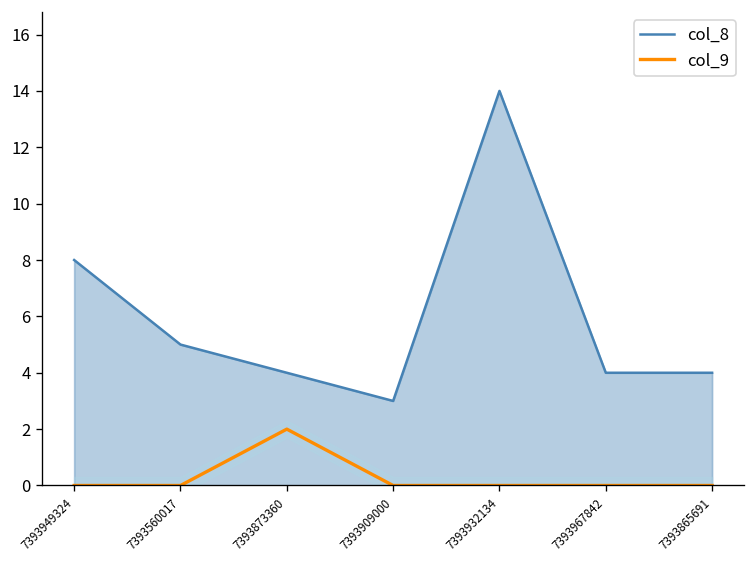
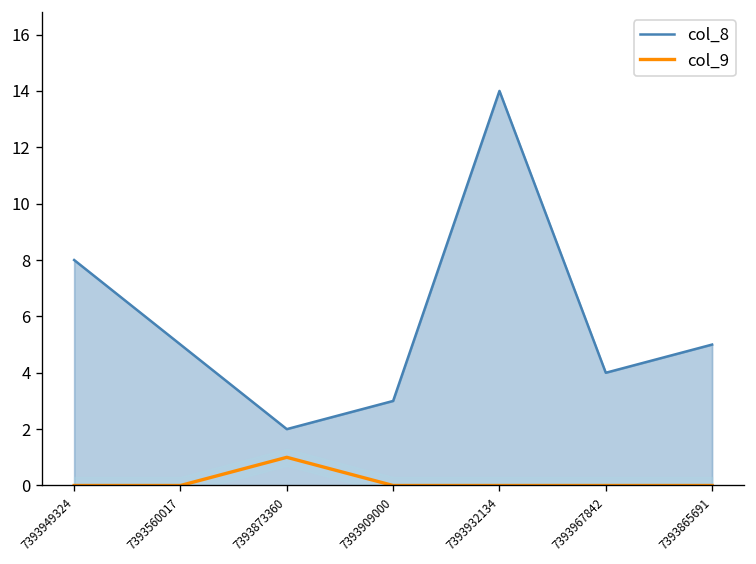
  {
    "col_8": {
      "7393949324": 8,
      "7393560017": 5,
-     "7393873360": 4,
+     "7393873360": 2,
      "7393909000": 3,
      "7393932134": 14,
      "7393967842": 4,
-     "7393865691": 4
+     "7393865691": 5
    },
    "col_9": {
      "7393949324": 0,
      "7393560017": 0,
-     "7393873360": 2,
+     "7393873360": 1,
      "7393909000": 0,
      "7393932134": 0,
      "7393967842": 0,
      "7393865691": 0
    }
  }
